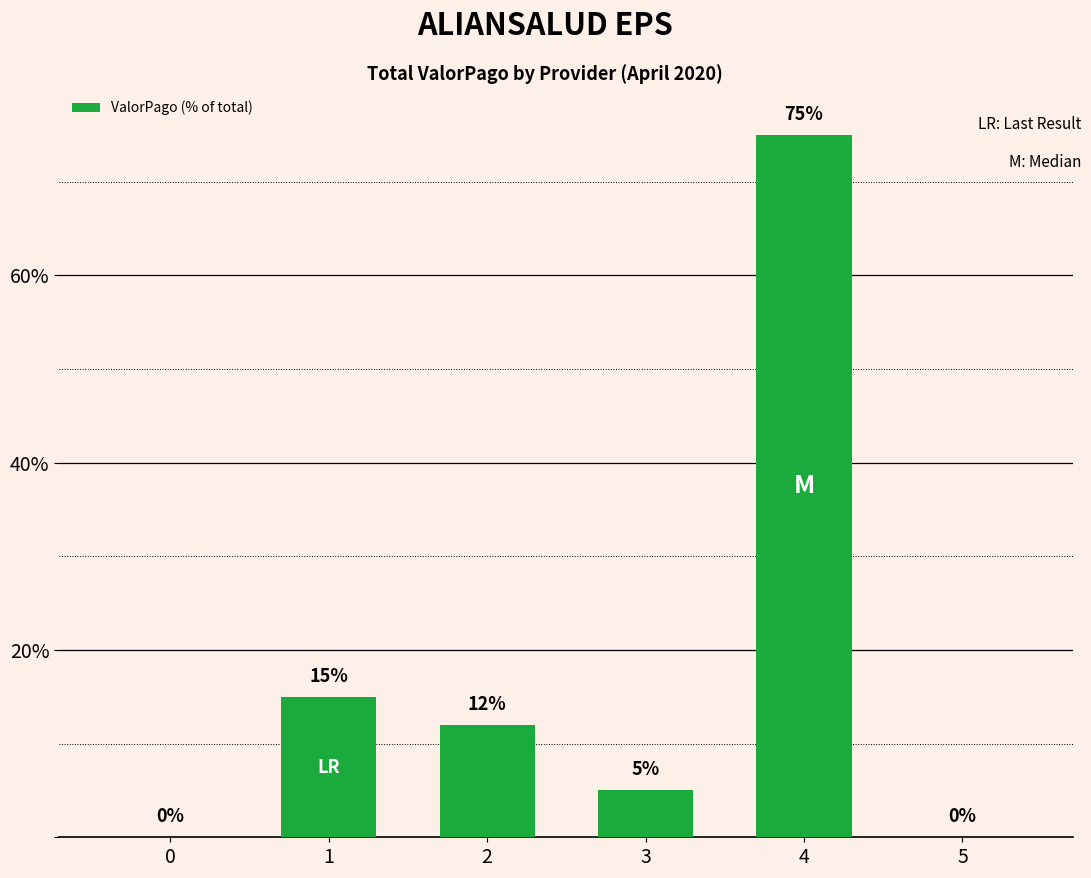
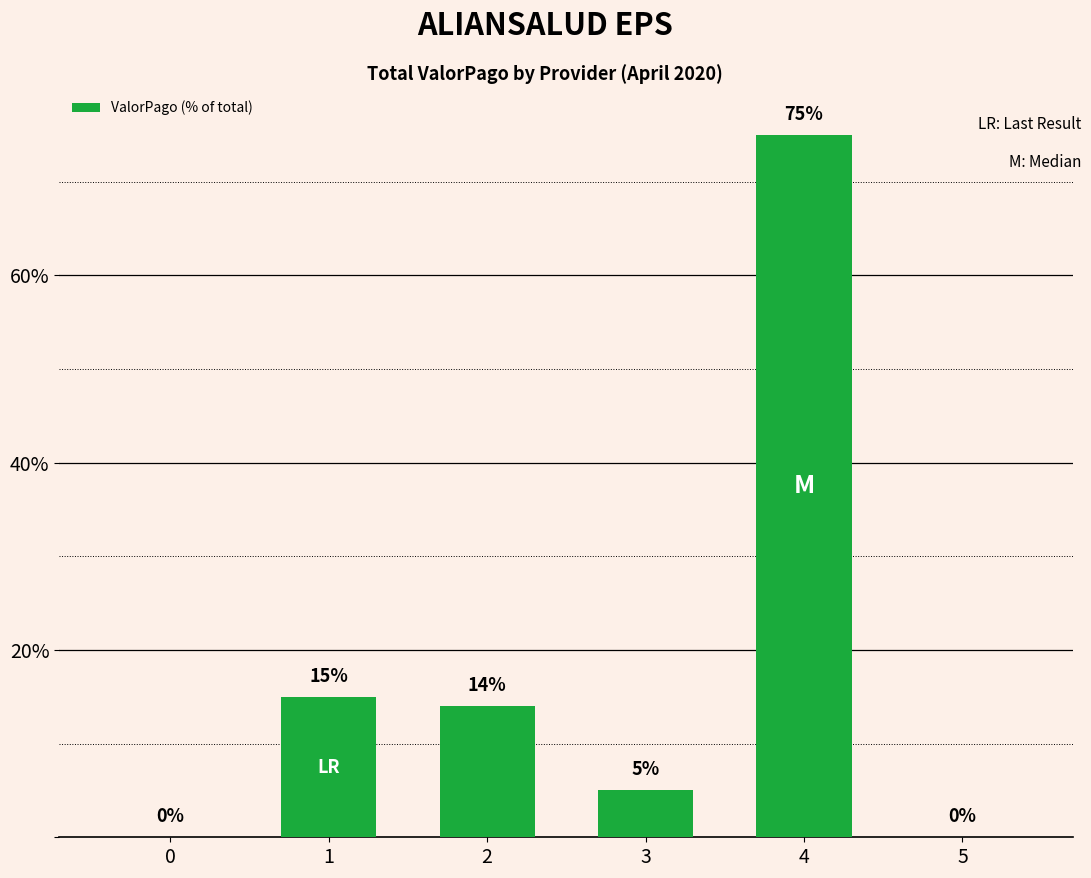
  {
    "0": "0%",
    "1": "15%",
-   "2": "12%",
+   "2": "14%",
    "3": "5%",
    "4": "75%",
    "5": "0%"
  }
